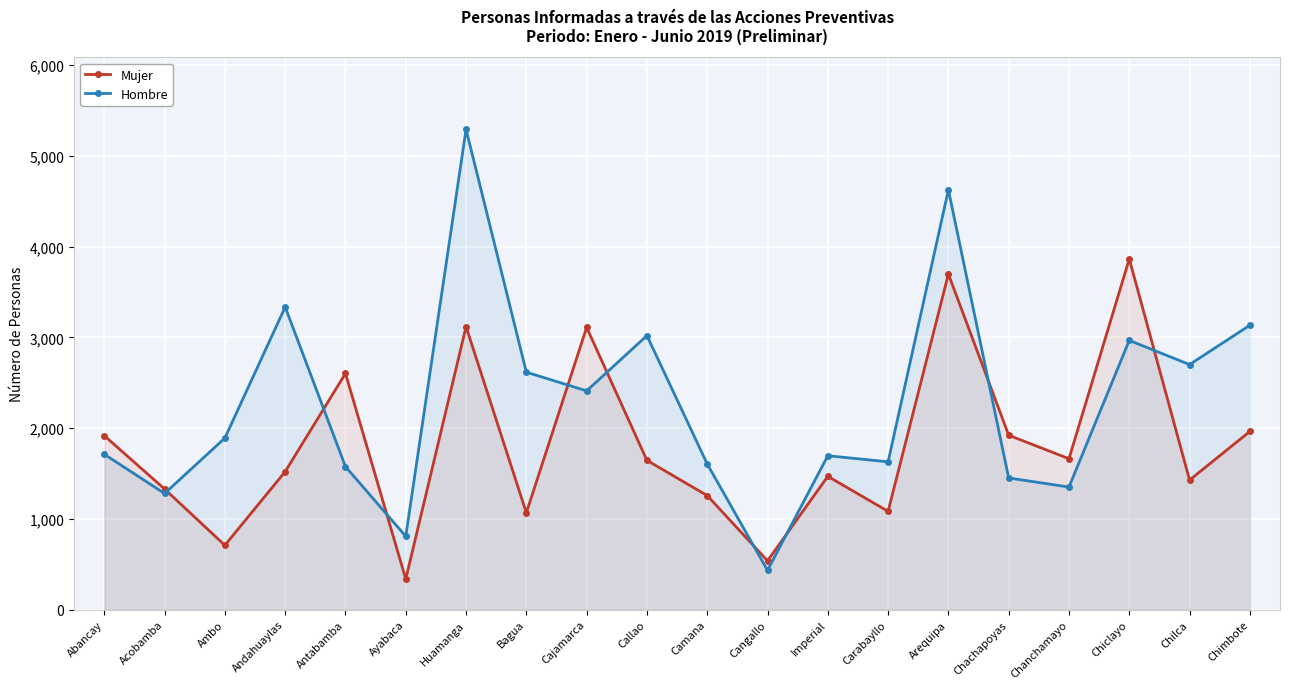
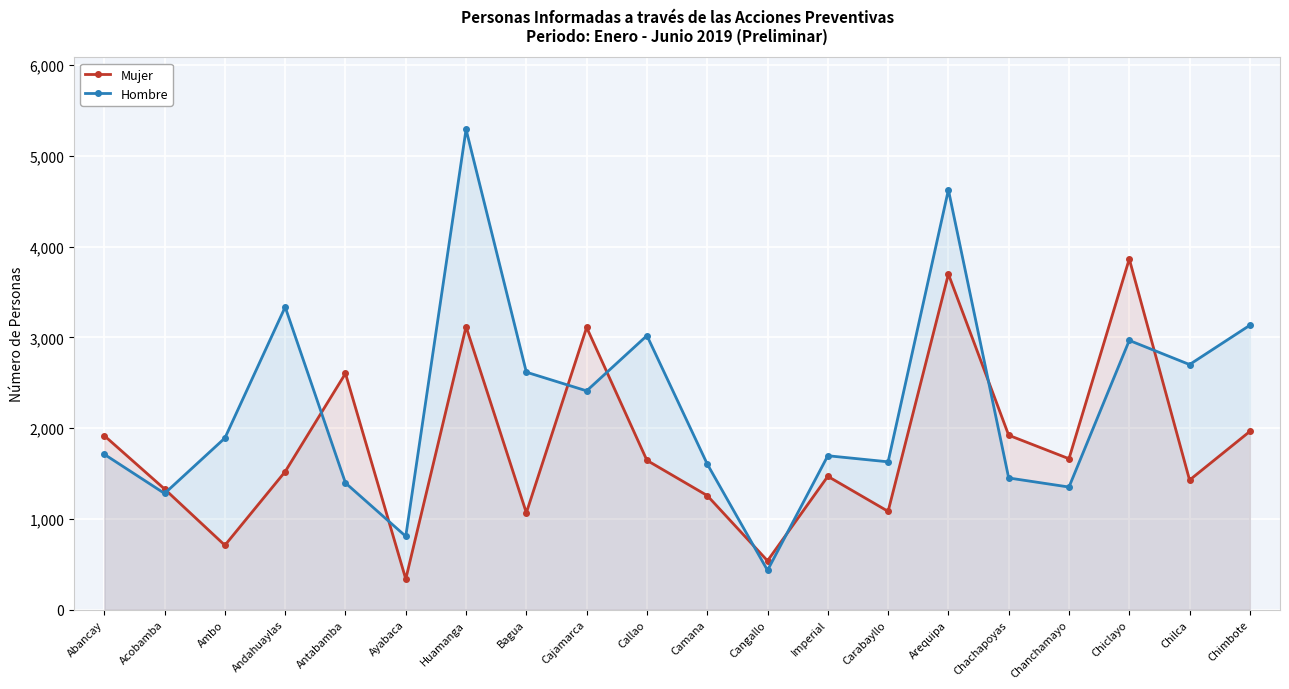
  {
    "Mujer": {
      "Abancay": "1,900",
      "Acobamba": "1,300",
      "Ambo": "700",
      "Andahuaylas": "1,500",
      "Antabamba": "2,600",
      "Ayabaca": "300",
      "Huamanga": "3,100",
      "Bagua": "1,100",
      "Cajamarca": "3,100",
      "Callao": "1,600",
      "Camana": "1,300",
      "Cangallo": "500",
      "Imperial": "1,500",
      "Carabayllo": "1,100",
      "Arequipa": "3,700",
      "Chachapoyas": "1,900",
      "Chanchamayo": "1,700",
      "Chiclayo": "3,900",
      "Chilca": "1,400",
      "Chimbote": "2,000"
    },
    "Hombre": {
      "Abancay": "1,700",
      "Acobamba": "1,300",
      "Ambo": "1,900",
      "Andahuaylas": "3,300",
-     "Antabamba": "1,600",
+     "Antabamba": "1,400",
      "Ayabaca": "800",
      "Huamanga": "5,300",
      "Bagua": "2,600",
      "Cajamarca": "2,400",
      "Callao": "3,000",
      "Camana": "1,600",
      "Cangallo": "400",
      "Imperial": "1,700",
      "Carabayllo": "1,600",
      "Arequipa": "4,600",
      "Chachapoyas": "1,500",
      "Chanchamayo": "1,400",
      "Chiclayo": "3,000",
      "Chilca": "2,700",
      "Chimbote": "3,100"
    }
  }
